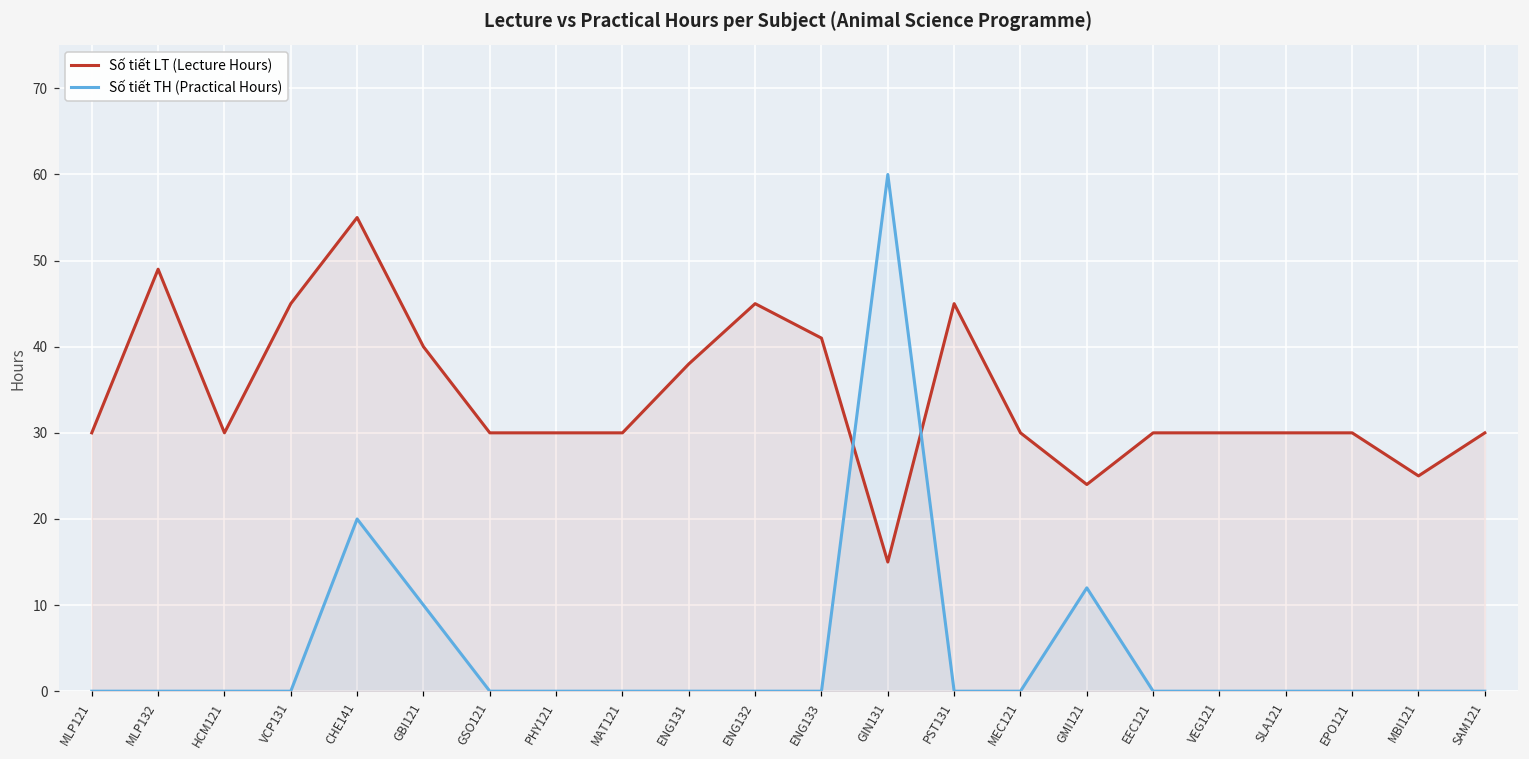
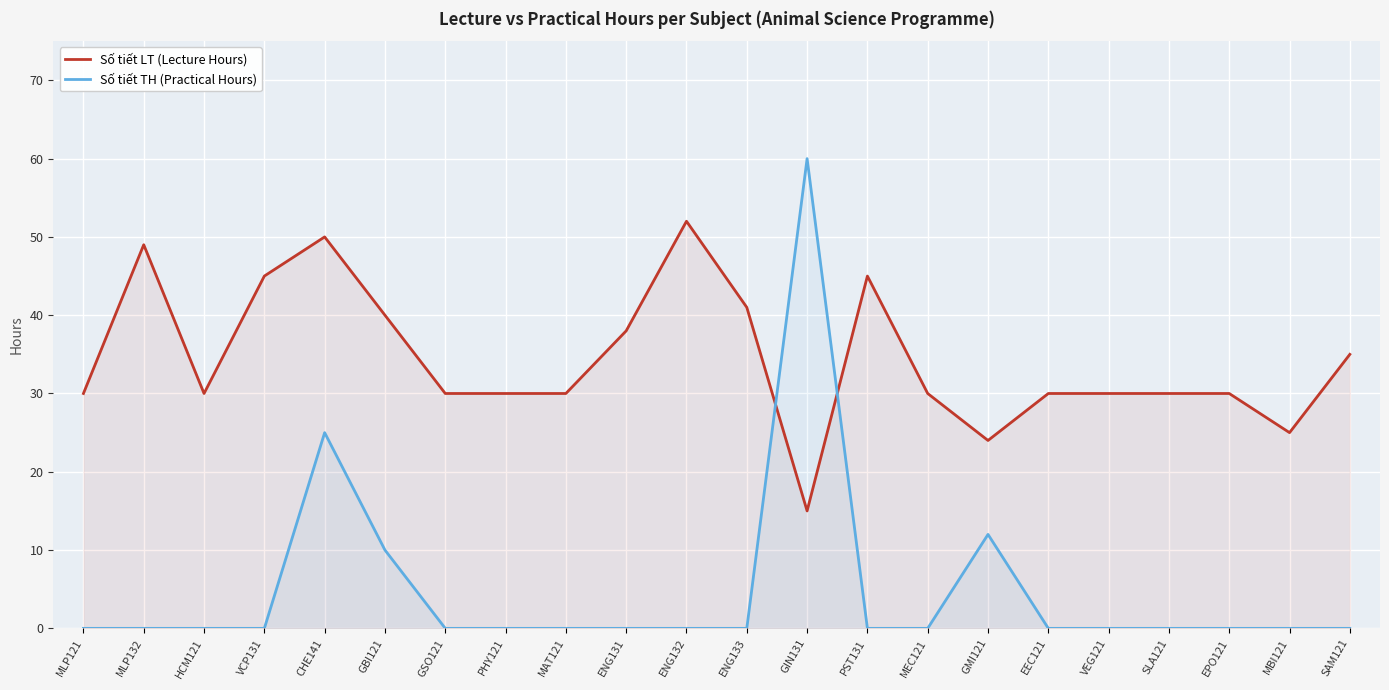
  {
    "Số tiết LT (Lecture Hours)": {
      "MLP121": 30,
      "MLP132": 49,
      "HCM121": 30,
      "VCP131": 45,
-     "CHE141": 55,
+     "CHE141": 50,
      "GBI121": 40,
      "GSO121": 30,
      "PHY121": 30,
      "MAT121": 30,
      "ENG131": 38,
-     "ENG132": 45,
+     "ENG132": 52,
      "ENG133": 41,
      "GIN131": 15,
      "PST131": 45,
      "MEC121": 30,
      "GMI121": 24,
      "EEC121": 30,
      "VEG121": 30,
      "SLA121": 30,
      "EPO121": 30,
      "MBI121": 25,
-     "SAM121": 30
+     "SAM121": 35
    },
    "Số tiết TH (Practical Hours)": {
      "MLP121": 0,
      "MLP132": 0,
      "HCM121": 0,
      "VCP131": 0,
-     "CHE141": 20,
+     "CHE141": 25,
      "GBI121": 10,
      "GSO121": 0,
      "PHY121": 0,
      "MAT121": 0,
      "ENG131": 0,
      "ENG132": 0,
      "ENG133": 0,
      "GIN131": 60,
      "PST131": 0,
      "MEC121": 0,
      "GMI121": 12,
      "EEC121": 0,
      "VEG121": 0,
      "SLA121": 0,
      "EPO121": 0,
      "MBI121": 0,
      "SAM121": 0
    }
  }
